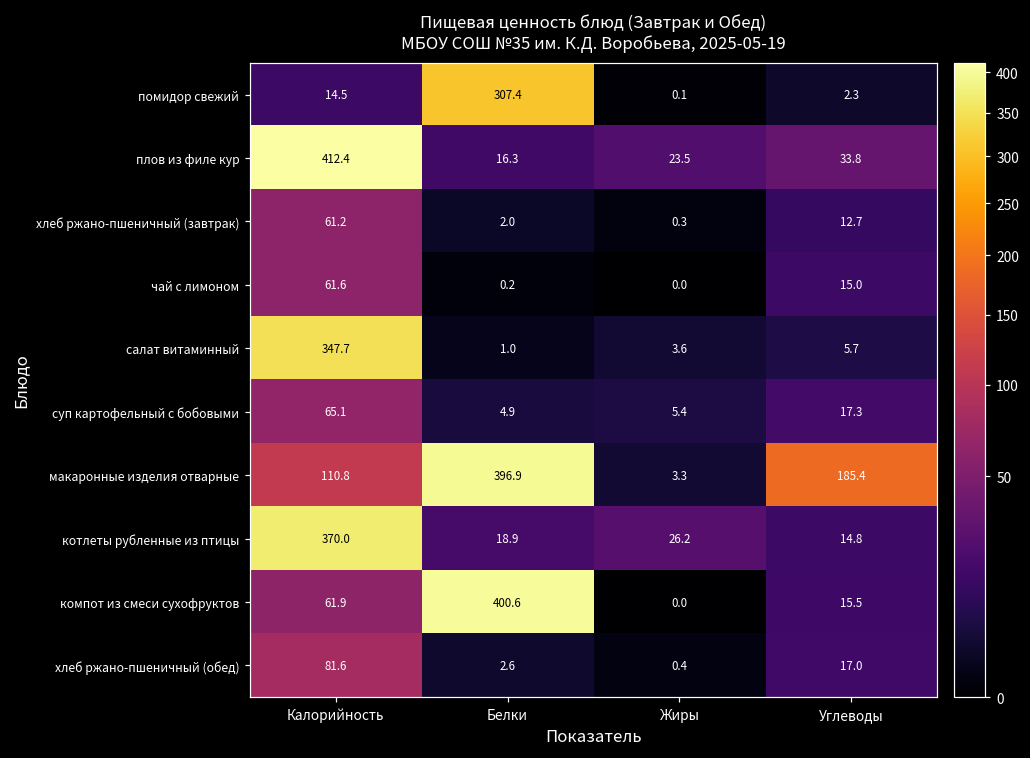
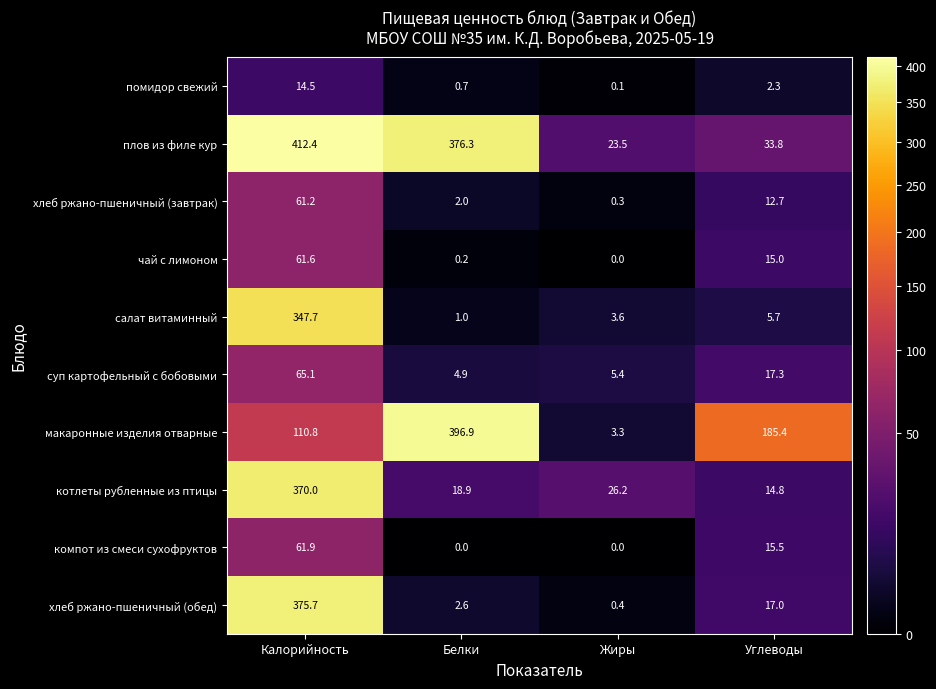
  {
    "помидор свежий": {
      "Калорийность": 14.5,
-     "Белки": 307.4,
+     "Белки": 0.7,
      "Жиры": 0.1,
      "Углеводы": 2.3
    },
    "плов из филе кур": {
      "Калорийность": 412.4,
-     "Белки": 16.3,
+     "Белки": 376.3,
      "Жиры": 23.5,
      "Углеводы": 33.8
    },
    "хлеб ржано-пшеничный (завтрак)": {
      "Калорийность": 61.2,
      "Белки": 2.0,
      "Жиры": 0.3,
      "Углеводы": 12.7
    },
    "чай с лимоном": {
      "Калорийность": 61.6,
      "Белки": 0.2,
      "Жиры": 0.0,
      "Углеводы": 15.0
    },
    "салат витаминный": {
      "Калорийность": 347.7,
      "Белки": 1.0,
      "Жиры": 3.6,
      "Углеводы": 5.7
    },
    "суп картофельный с бобовыми": {
      "Калорийность": 65.1,
      "Белки": 4.9,
      "Жиры": 5.4,
      "Углеводы": 17.3
    },
    "макаронные изделия отварные": {
      "Калорийность": 110.8,
      "Белки": 396.9,
      "Жиры": 3.3,
      "Углеводы": 185.4
    },
    "котлеты рубленные из птицы": {
      "Калорийность": 370.0,
      "Белки": 18.9,
      "Жиры": 26.2,
      "Углеводы": 14.8
    },
    "компот из смеси сухофруктов": {
      "Калорийность": 61.9,
-     "Белки": 400.6,
+     "Белки": 0.0,
      "Жиры": 0.0,
      "Углеводы": 15.5
    },
    "хлеб ржано-пшеничный (обед)": {
-     "Калорийность": 81.6,
+     "Калорийность": 375.7,
      "Белки": 2.6,
      "Жиры": 0.4,
      "Углеводы": 17.0
    }
  }
